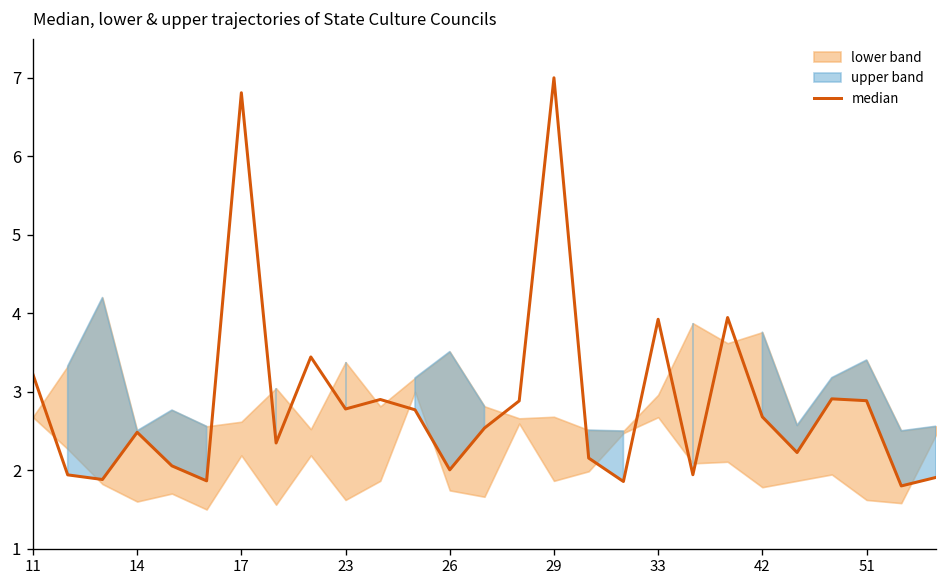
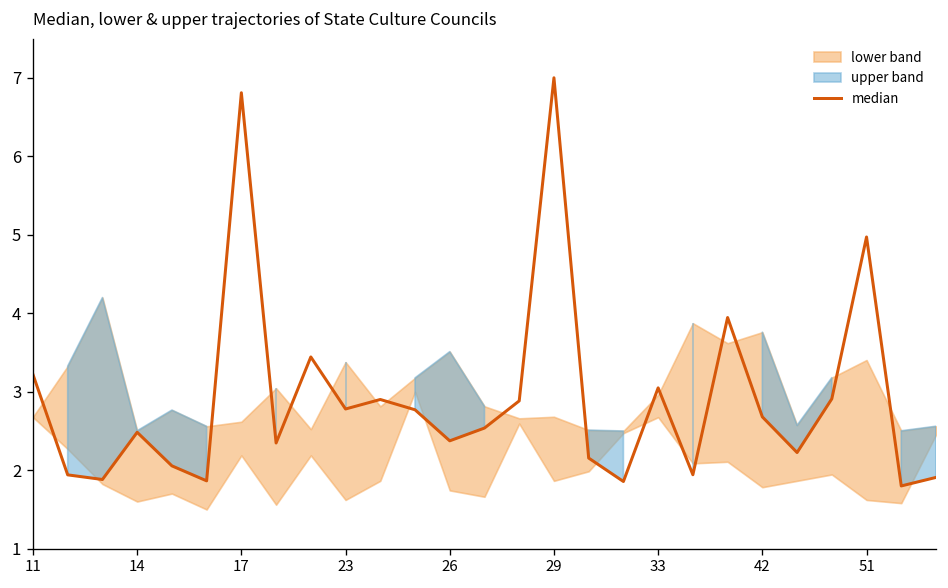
  {
    "median": {
      "11": 3.2,
      "17": 6.8,
      "23": 2.8,
-     "26": 2.0,
+     "26": 2.4,
      "29": 7.0,
-     "33": 3.9,
+     "33": 3.0,
      "42": 2.7,
-     "51": 2.9
+     "51": 5.0
    }
  }
